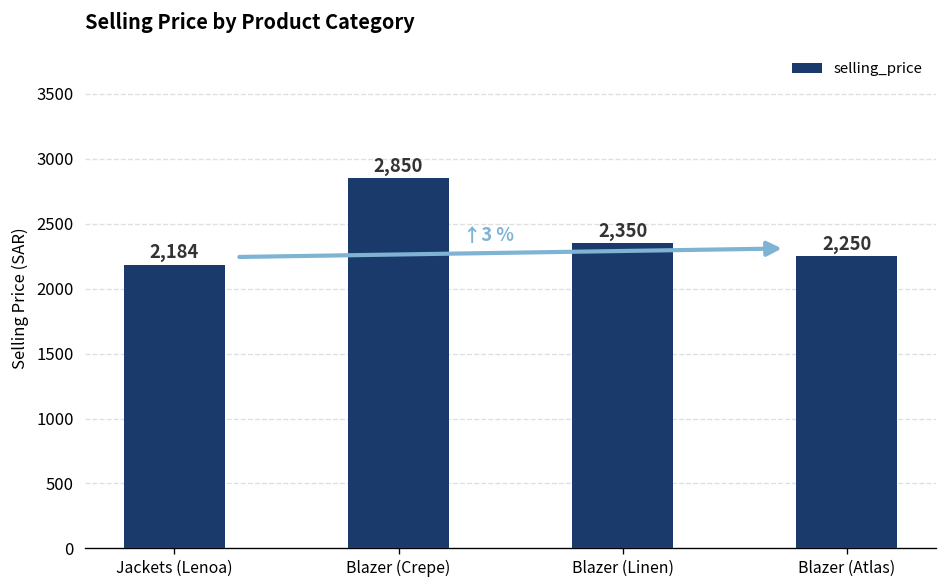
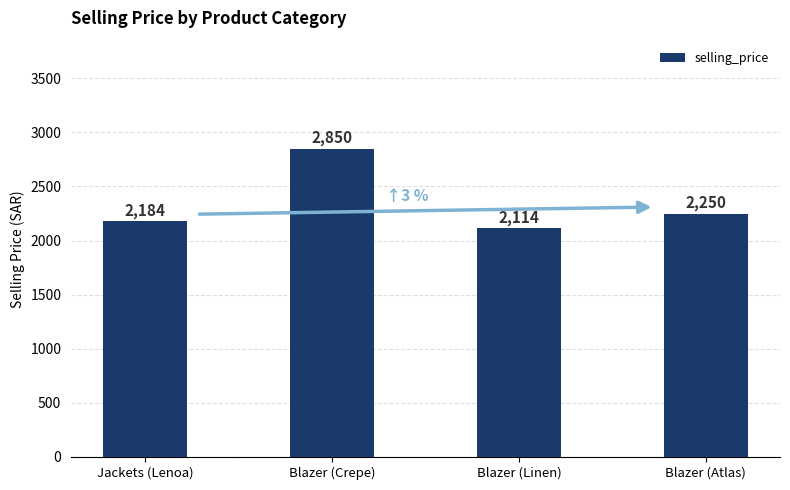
  {
    "Jackets (Lenoa)": "2,184",
    "Blazer (Crepe)": "2,850",
-   "Blazer (Linen)": "2,350",
+   "Blazer (Linen)": "2,114",
    "Blazer (Atlas)": "2,250"
  }
